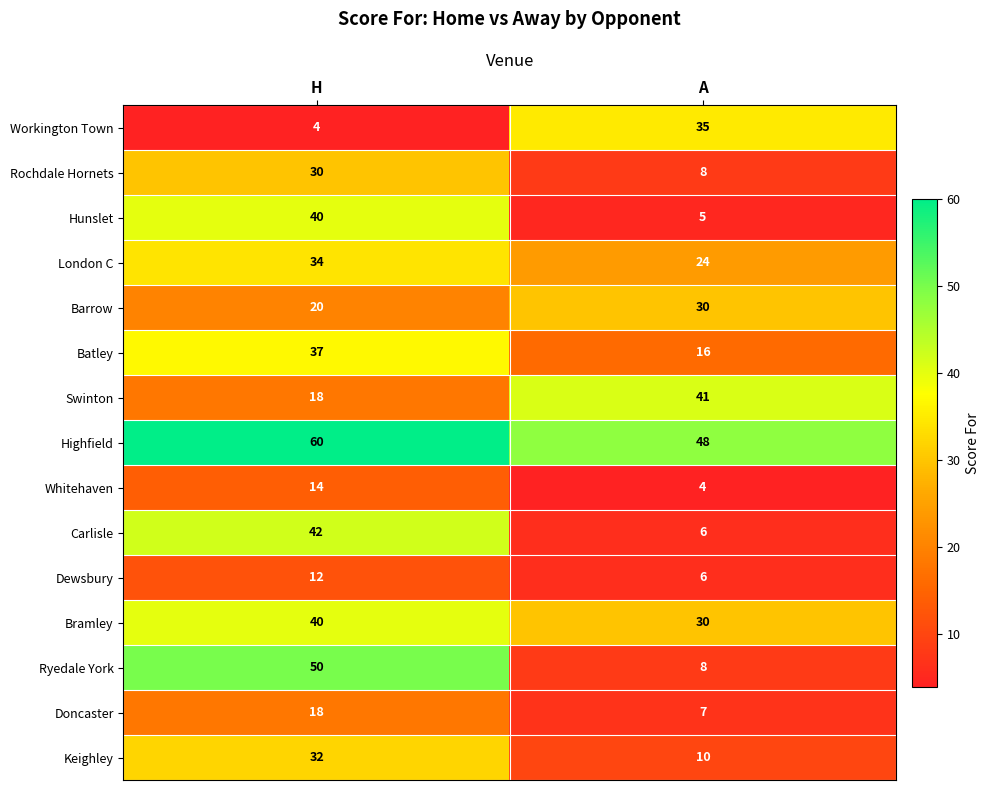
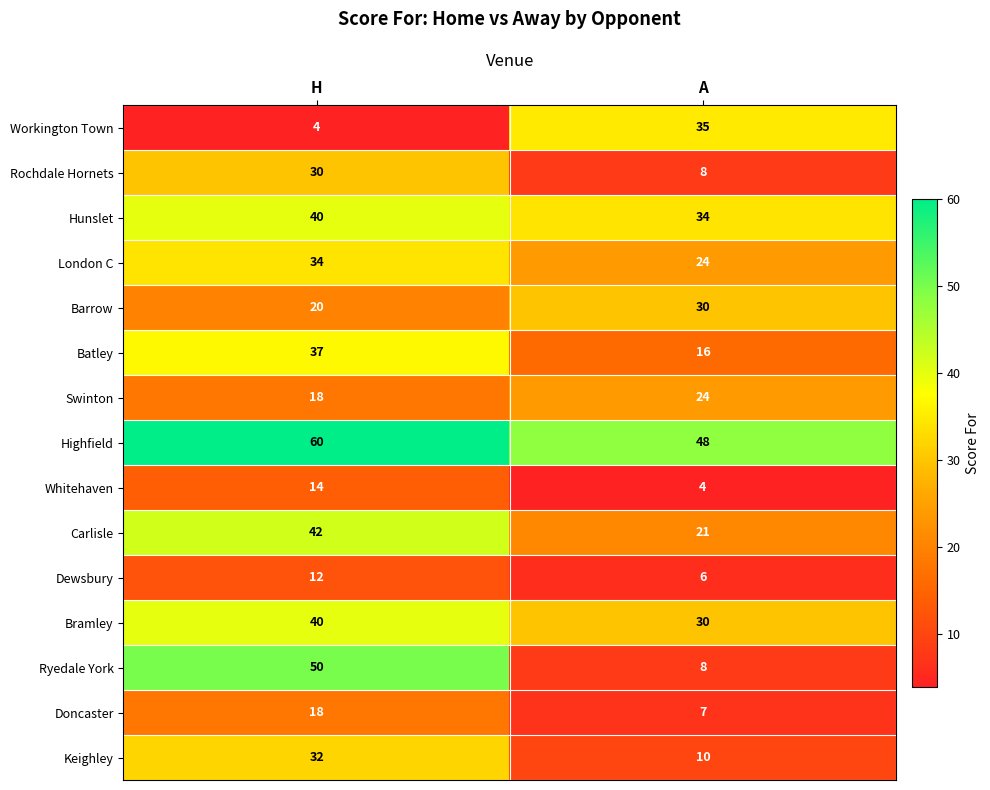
  {
    "Workington Town": {
      "H": 4,
      "A": 35
    },
    "Rochdale Hornets": {
      "H": 30,
      "A": 8
    },
    "Hunslet": {
      "H": 40,
-     "A": 5
+     "A": 34
    },
    "London C": {
      "H": 34,
      "A": 24
    },
    "Barrow": {
      "H": 20,
      "A": 30
    },
    "Batley": {
      "H": 37,
      "A": 16
    },
    "Swinton": {
      "H": 18,
-     "A": 41
+     "A": 24
    },
    "Highfield": {
      "H": 60,
      "A": 48
    },
    "Whitehaven": {
      "H": 14,
      "A": 4
    },
    "Carlisle": {
      "H": 42,
-     "A": 6
+     "A": 21
    },
    "Dewsbury": {
      "H": 12,
      "A": 6
    },
    "Bramley": {
      "H": 40,
      "A": 30
    },
    "Ryedale York": {
      "H": 50,
      "A": 8
    },
    "Doncaster": {
      "H": 18,
      "A": 7
    },
    "Keighley": {
      "H": 32,
      "A": 10
    }
  }
